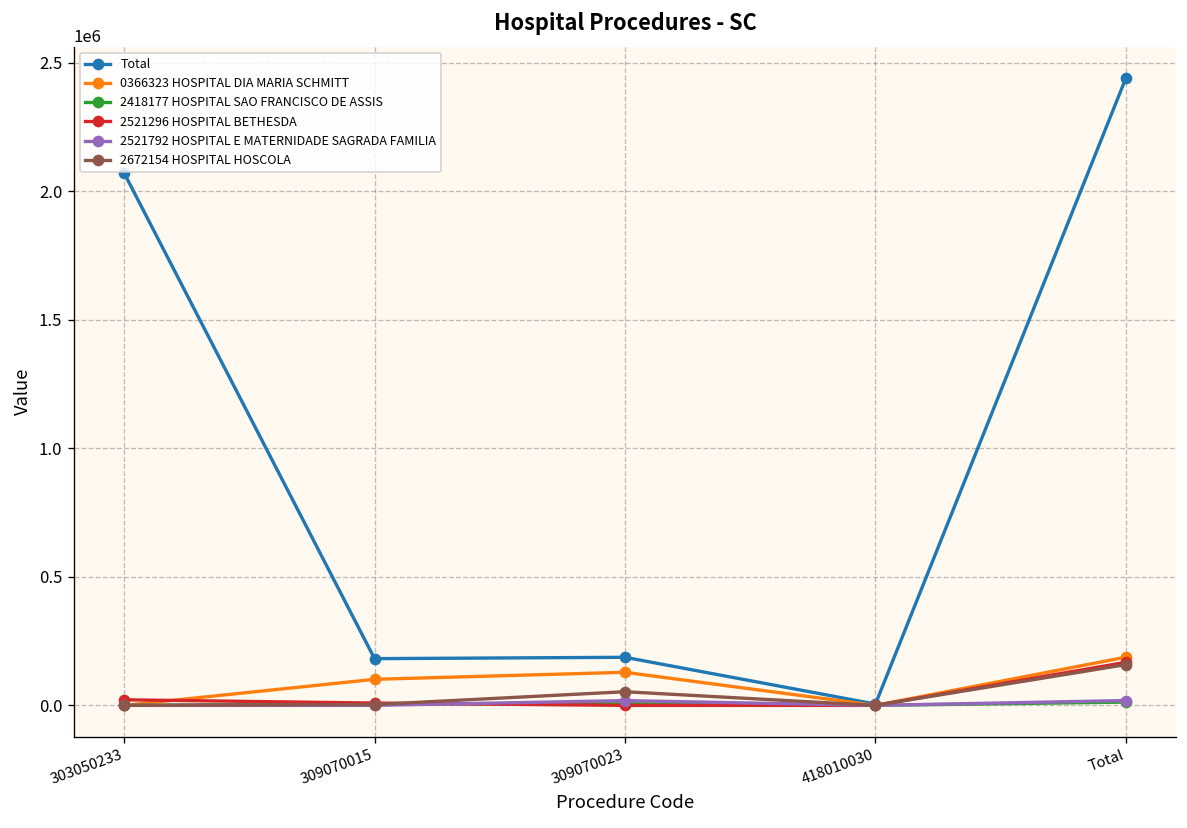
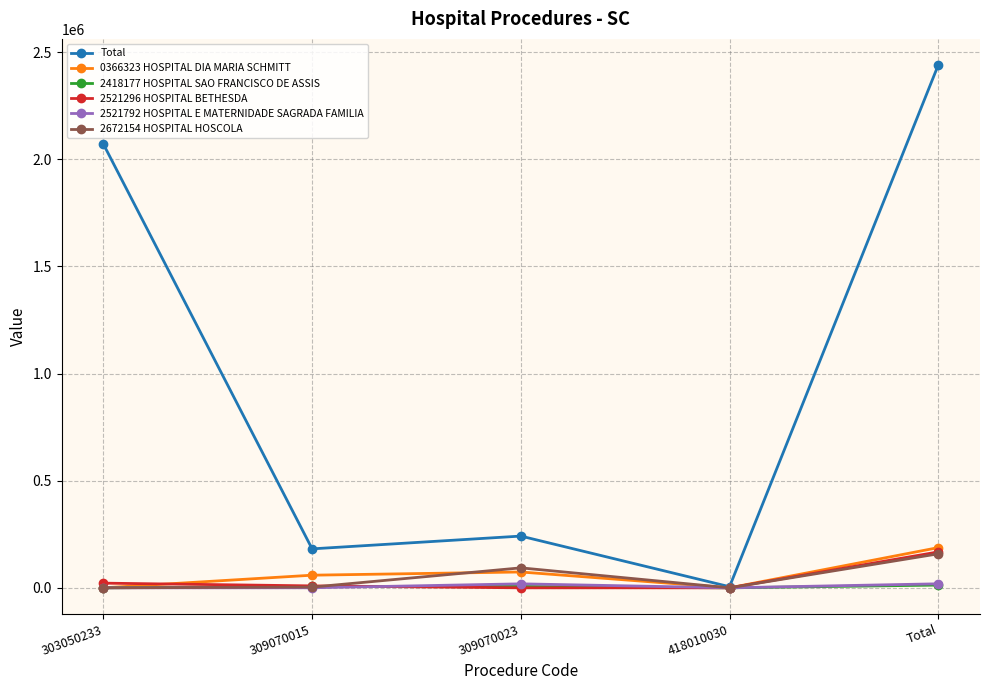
  {
    "Total": {
      "303050233": 2070000,
      "309070015": 180000,
-     "309070023": 190000,
+     "309070023": 240000,
      "Total": 2440000
    },
    "0366323 HOSPITAL DIA MARIA SCHMITT": {
-     "309070015": 100000,
-     "309070023": 130000,
+     "309070015": 60000,
+     "309070023": 70000,
      "Total": 190000
    },
    "2521296 HOSPITAL BETHESDA": {
      "303050233": 20000
    },
    "2521792 HOSPITAL E MATERNIDADE SAGRADA FAMILIA": {
      "309070023": 20000
    },
    "2672154 HOSPITAL HOSCOLA": {
-     "309070023": 50000
+     "309070023": 90000
    }
  }
